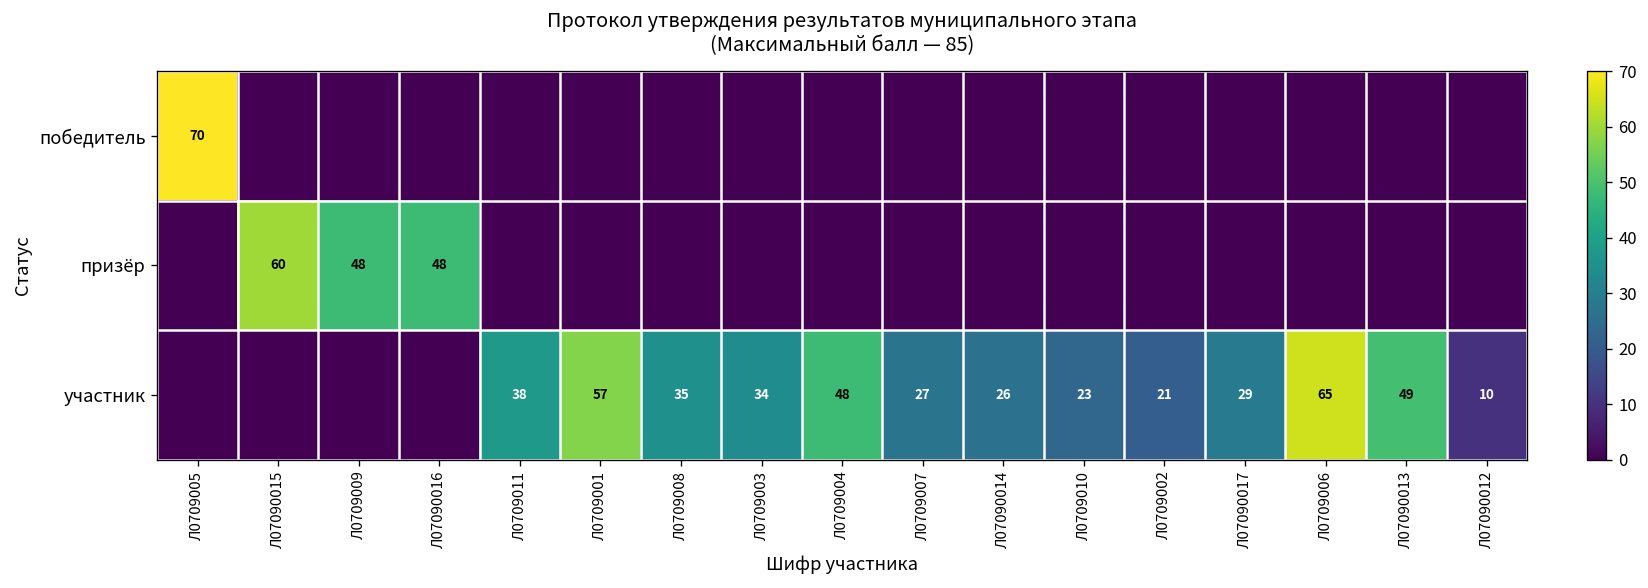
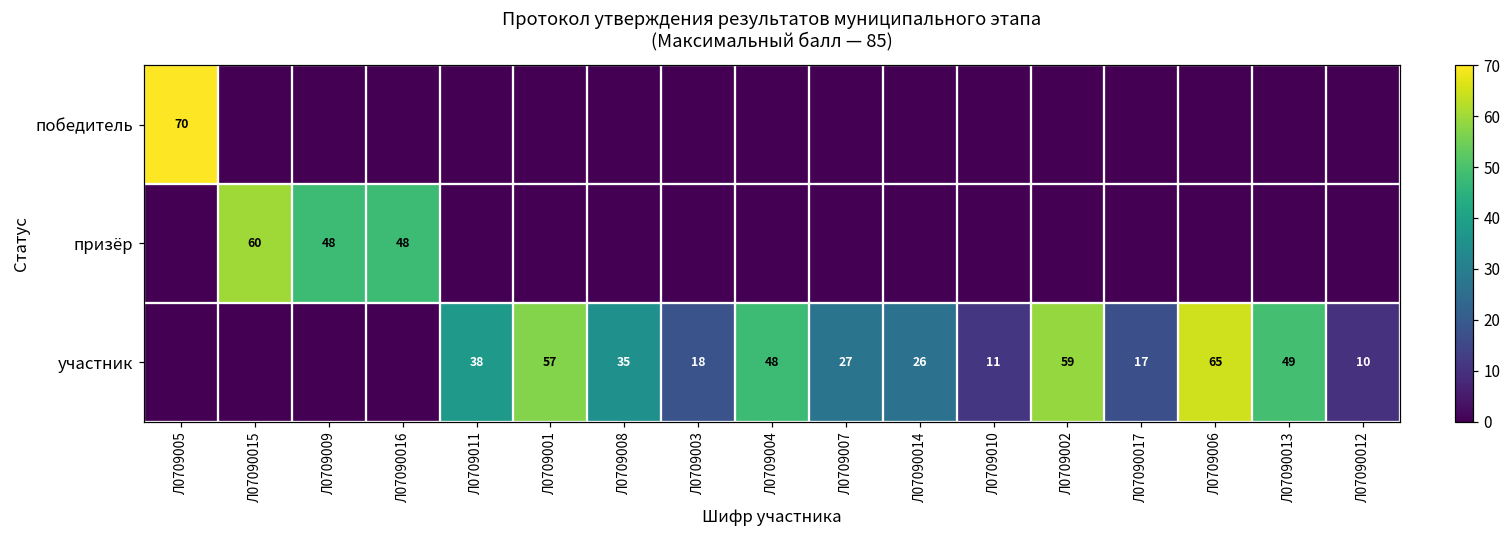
  {
    "победитель": {
      "Л0709005": 70
    },
    "призёр": {
      "Л07090015": 60,
      "Л0709009": 48,
      "Л07090016": 48
    },
    "участник": {
      "Л0709011": 38,
      "Л0709001": 57,
      "Л0709008": 35,
-     "Л0709003": 34,
+     "Л0709003": 18,
      "Л0709004": 48,
      "Л0709007": 27,
      "Л07090014": 26,
-     "Л0709010": 23,
-     "Л0709002": 21,
-     "Л07090017": 29,
+     "Л0709010": 11,
+     "Л0709002": 59,
+     "Л07090017": 17,
      "Л0709006": 65,
      "Л07090013": 49,
      "Л07090012": 10
    }
  }
